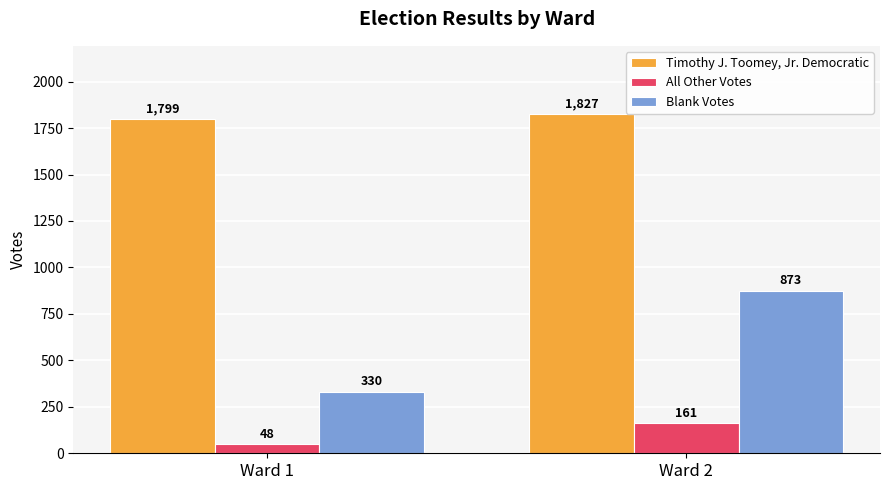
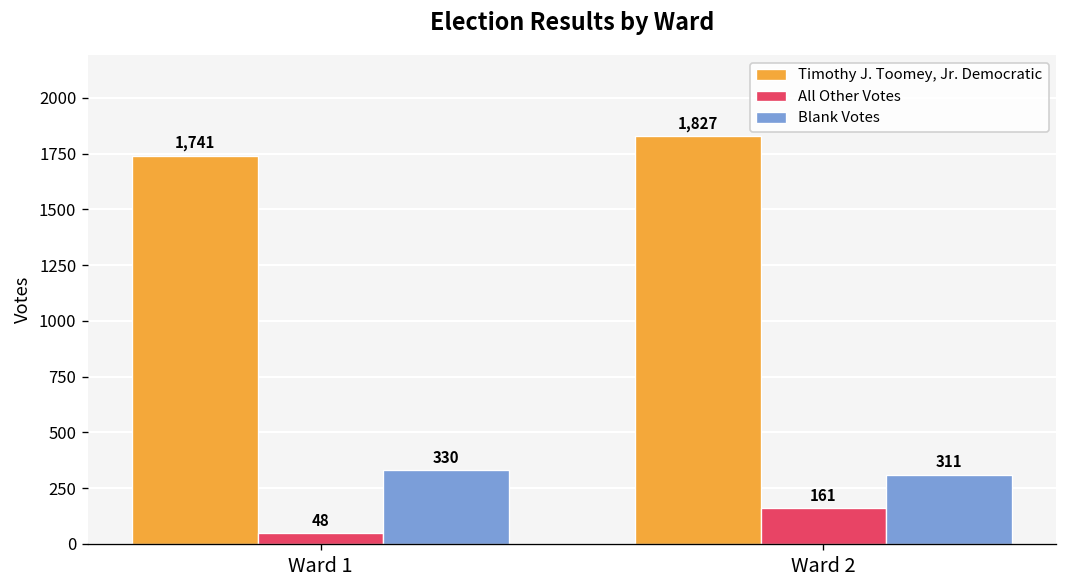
  {
    "Timothy J. Toomey, Jr. Democratic": {
-     "Ward 1": "1,799",
+     "Ward 1": "1,741",
      "Ward 2": "1,827"
    },
    "All Other Votes": {
      "Ward 1": "48",
      "Ward 2": "161"
    },
    "Blank Votes": {
      "Ward 1": "330",
-     "Ward 2": "873"
+     "Ward 2": "311"
    }
  }
